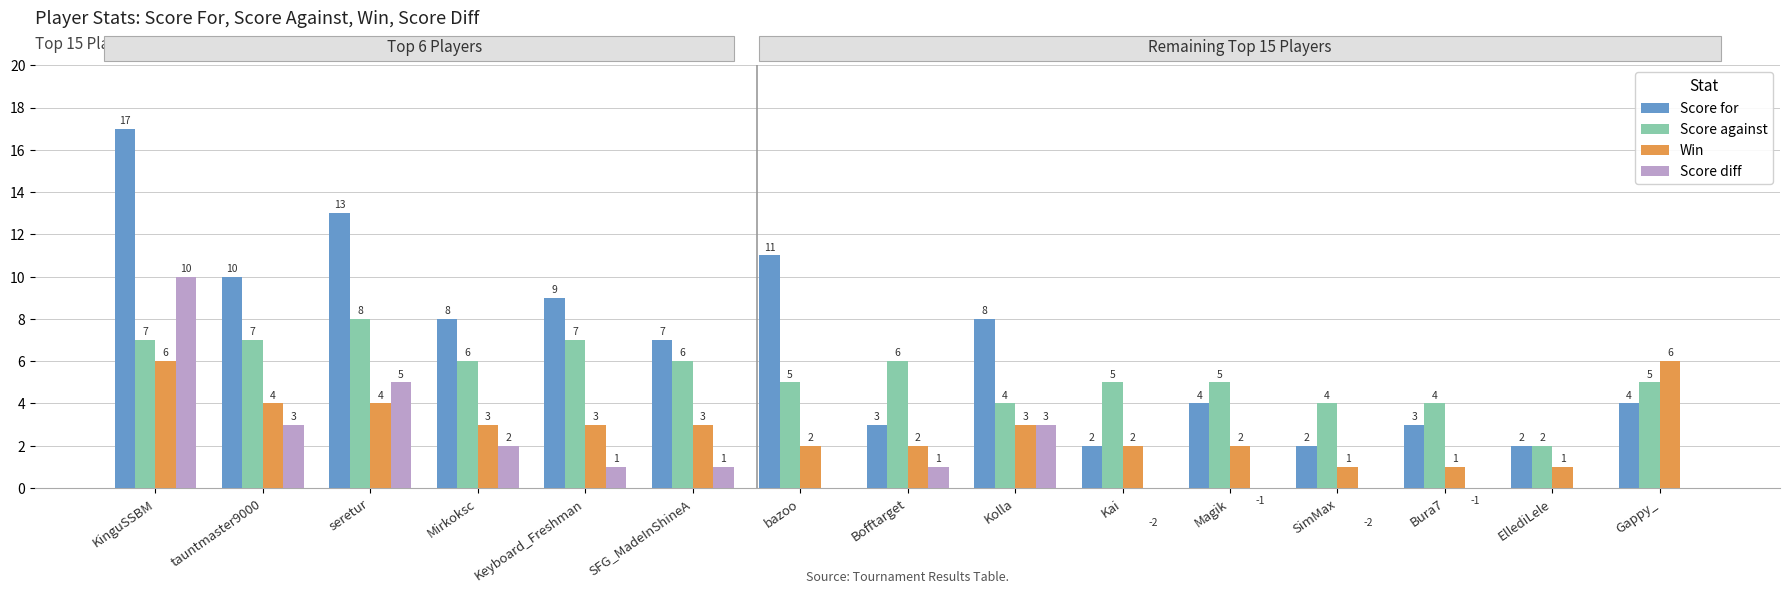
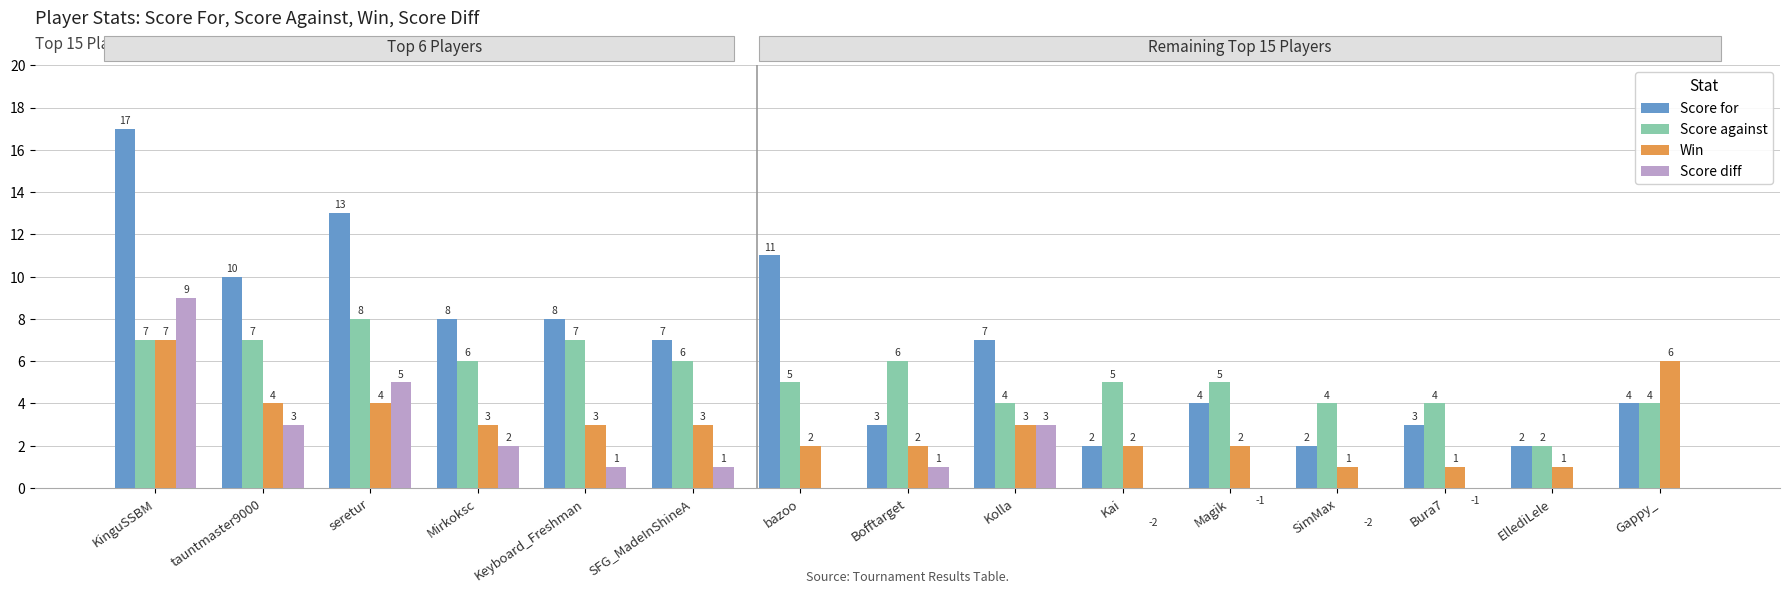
  {
    "Score for": {
      "KinguSSBM": 17,
      "tauntmaster9000": 10,
      "seretur": 13,
      "Mirkoksc": 8,
-     "Keyboard_Freshman": 9,
+     "Keyboard_Freshman": 8,
      "SFG_MadeInShineA": 7,
      "bazoo": 11,
      "Bofftarget": 3,
-     "Kolla": 8,
+     "Kolla": 7,
      "Kаi": 2,
      "Magik": 4,
      "SimMax": 2,
      "Bura7": 3,
      "EllediLele": 2,
      "Gappy_": 4
    },
    "Score against": {
      "KinguSSBM": 7,
      "tauntmaster9000": 7,
      "seretur": 8,
      "Mirkoksc": 6,
      "Keyboard_Freshman": 7,
      "SFG_MadeInShineA": 6,
      "bazoo": 5,
      "Bofftarget": 6,
      "Kolla": 4,
      "Kаi": 5,
      "Magik": 5,
      "SimMax": 4,
      "Bura7": 4,
      "EllediLele": 2,
-     "Gappy_": 5
+     "Gappy_": 4
    },
    "Win": {
-     "KinguSSBM": 6,
+     "KinguSSBM": 7,
      "tauntmaster9000": 4,
      "seretur": 4,
      "Mirkoksc": 3,
      "Keyboard_Freshman": 3,
      "SFG_MadeInShineA": 3,
      "bazoo": 2,
      "Bofftarget": 2,
      "Kolla": 3,
      "Kаi": 2,
      "Magik": 2,
      "SimMax": 1,
      "Bura7": 1,
      "EllediLele": 1,
      "Gappy_": 6
    },
    "Score diff": {
-     "KinguSSBM": 10,
+     "KinguSSBM": 9,
      "tauntmaster9000": 3,
      "seretur": 5,
      "Mirkoksc": 2,
      "Keyboard_Freshman": 1,
      "SFG_MadeInShineA": 1,
      "Bofftarget": 1,
      "Kolla": 3
    }
  }
